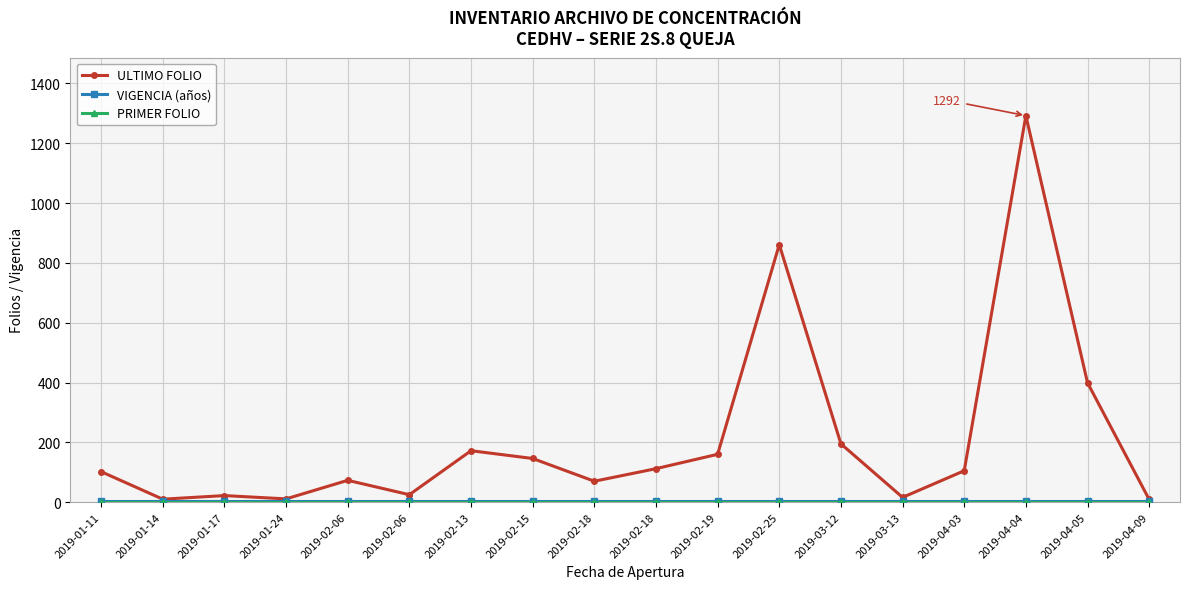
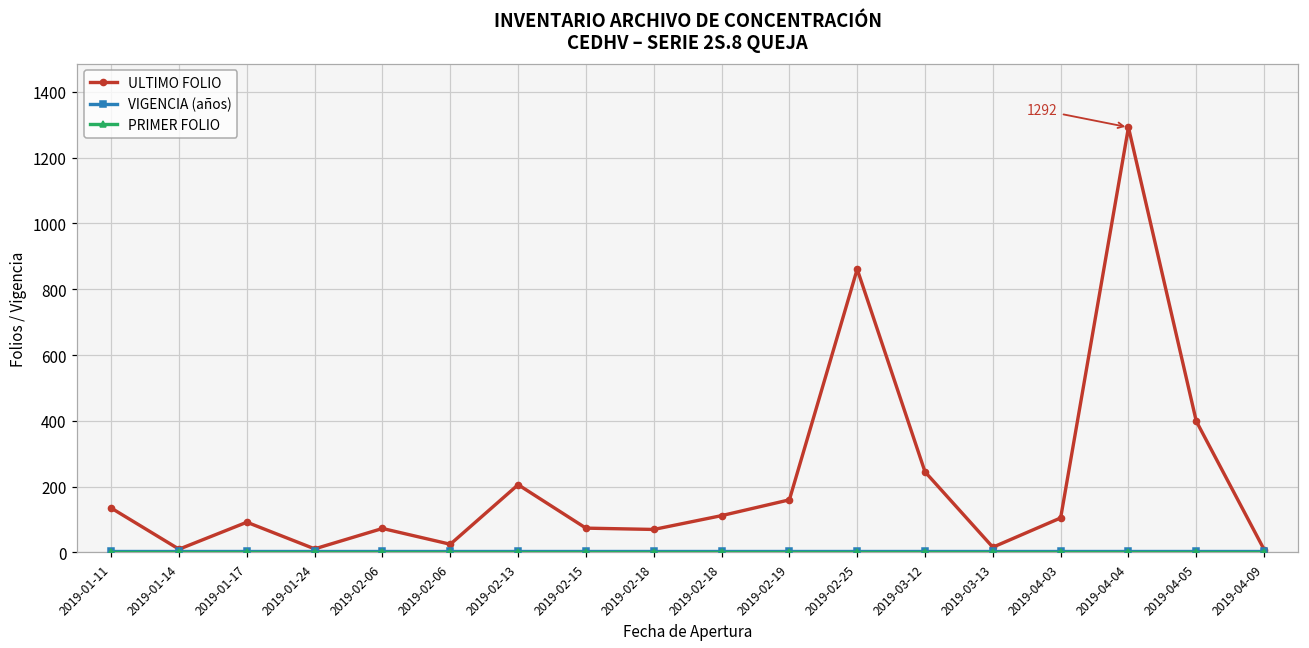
  {
    "ULTIMO FOLIO": {
-     "2019-01-11": 100,
-     "2019-01-17": 20,
-     "2019-02-13": 170,
-     "2019-02-15": 150,
+     "2019-01-11": 140,
+     "2019-01-17": 90,
+     "2019-02-13": 210,
+     "2019-02-15": 70,
      "2019-02-19": 160,
      "2019-02-25": 860,
-     "2019-03-12": 200,
+     "2019-03-12": 250,
      "2019-03-13": 20,
      "2019-04-03": 110,
      "2019-04-05": 400
    }
  }
